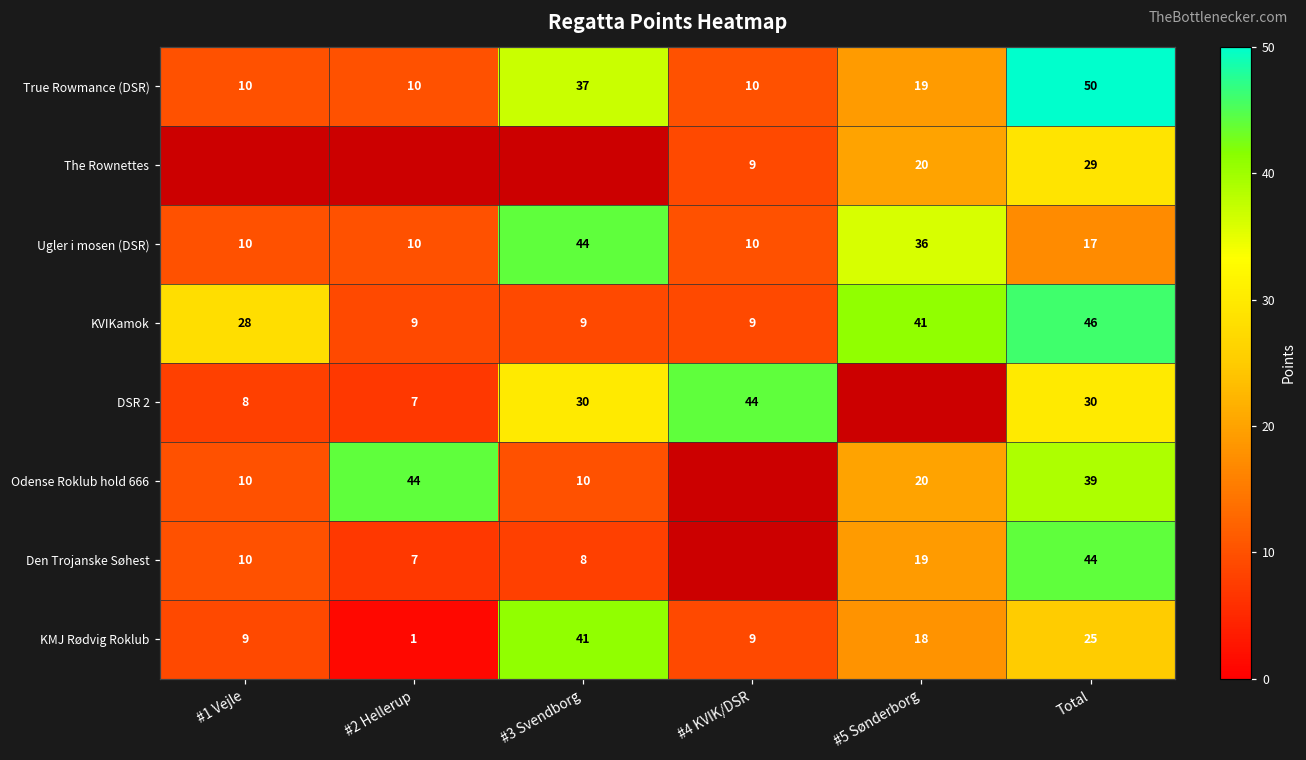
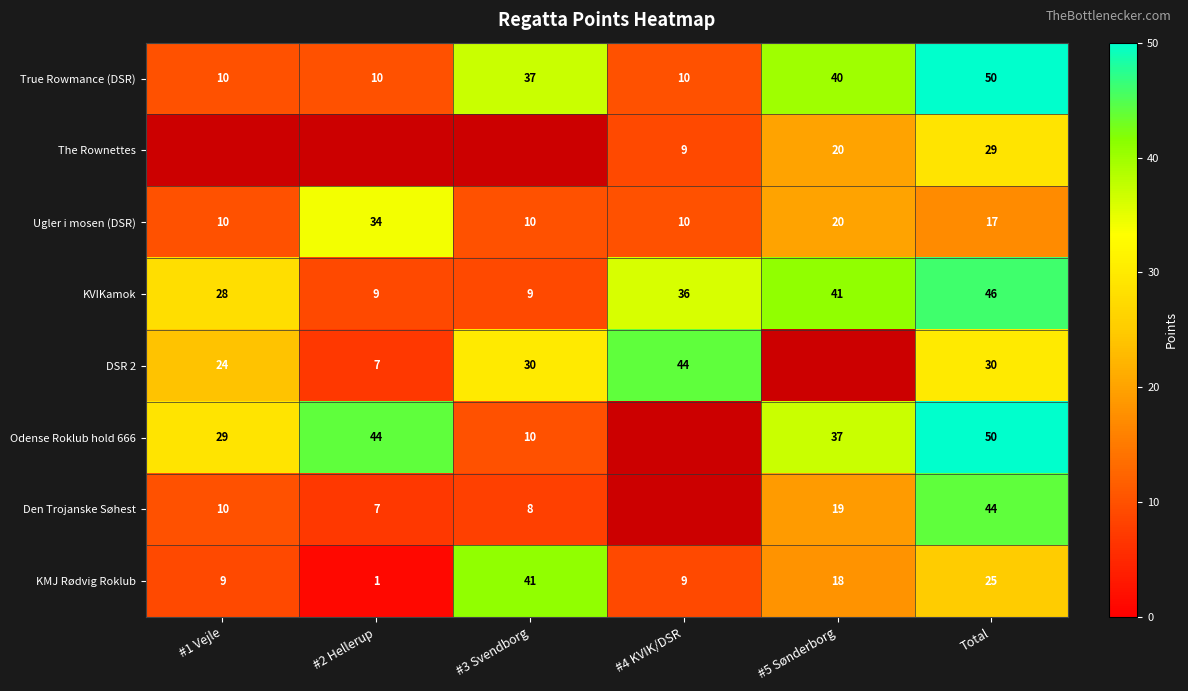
  {
    "True Rowmance (DSR)": {
      "#1 Vejle": 10,
      "#2 Hellerup": 10,
      "#3 Svendborg": 37,
      "#4 KVIK/DSR": 10,
-     "#5 Sønderborg": 19,
+     "#5 Sønderborg": 40,
      "Total": 50
    },
    "The Rownettes": {
      "#4 KVIK/DSR": 9,
      "#5 Sønderborg": 20,
      "Total": 29
    },
    "Ugler i mosen (DSR)": {
      "#1 Vejle": 10,
-     "#2 Hellerup": 10,
-     "#3 Svendborg": 44,
+     "#2 Hellerup": 34,
+     "#3 Svendborg": 10,
      "#4 KVIK/DSR": 10,
-     "#5 Sønderborg": 36,
+     "#5 Sønderborg": 20,
      "Total": 17
    },
    "KVIKamok": {
      "#1 Vejle": 28,
      "#2 Hellerup": 9,
      "#3 Svendborg": 9,
-     "#4 KVIK/DSR": 9,
+     "#4 KVIK/DSR": 36,
      "#5 Sønderborg": 41,
      "Total": 46
    },
    "DSR 2": {
-     "#1 Vejle": 8,
+     "#1 Vejle": 24,
      "#2 Hellerup": 7,
      "#3 Svendborg": 30,
      "#4 KVIK/DSR": 44,
      "Total": 30
    },
    "Odense Roklub hold 666": {
-     "#1 Vejle": 10,
+     "#1 Vejle": 29,
      "#2 Hellerup": 44,
      "#3 Svendborg": 10,
-     "#5 Sønderborg": 20,
-     "Total": 39
+     "#5 Sønderborg": 37,
+     "Total": 50
    },
    "Den Trojanske Søhest": {
      "#1 Vejle": 10,
      "#2 Hellerup": 7,
      "#3 Svendborg": 8,
      "#5 Sønderborg": 19,
      "Total": 44
    },
    "KMJ Rødvig Roklub": {
      "#1 Vejle": 9,
      "#2 Hellerup": 1,
      "#3 Svendborg": 41,
      "#4 KVIK/DSR": 9,
      "#5 Sønderborg": 18,
      "Total": 25
    }
  }
